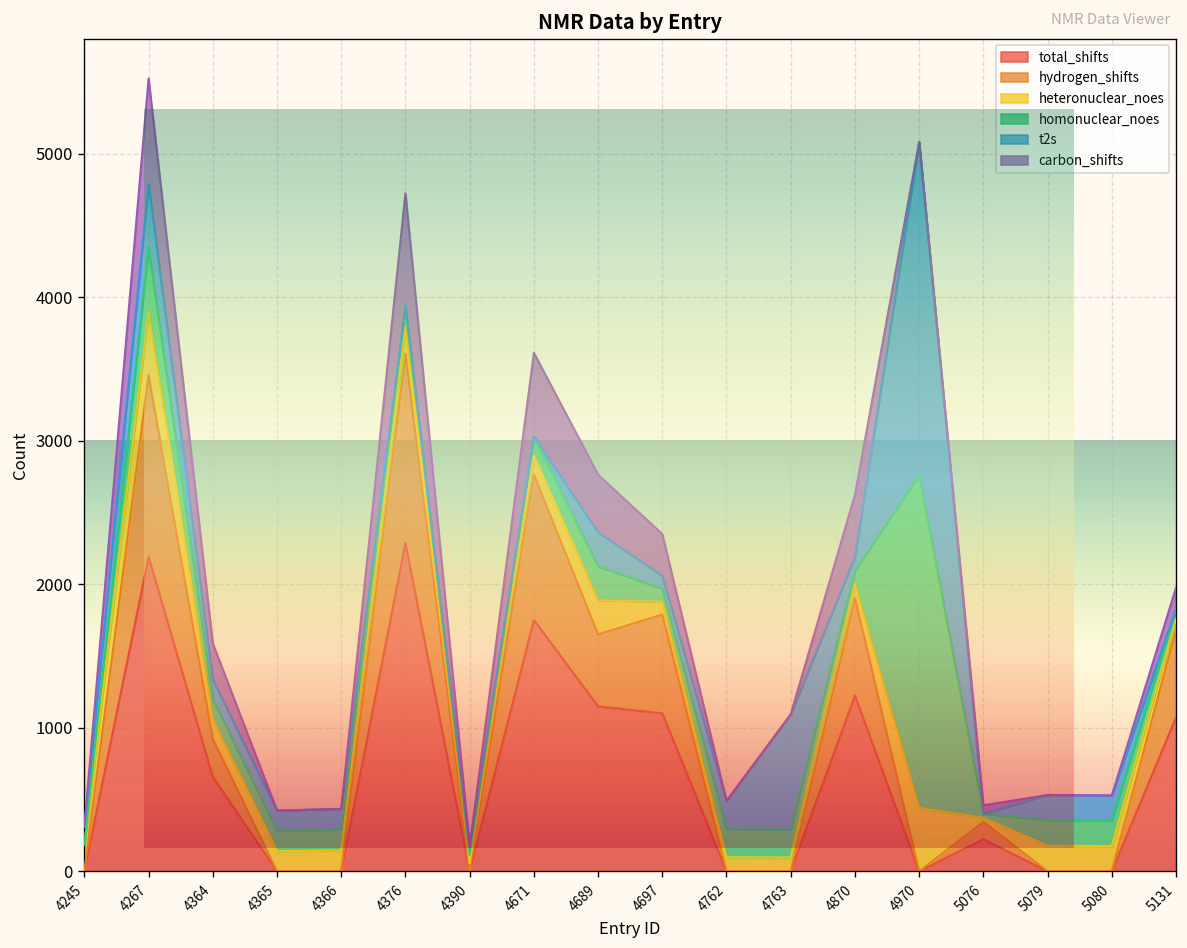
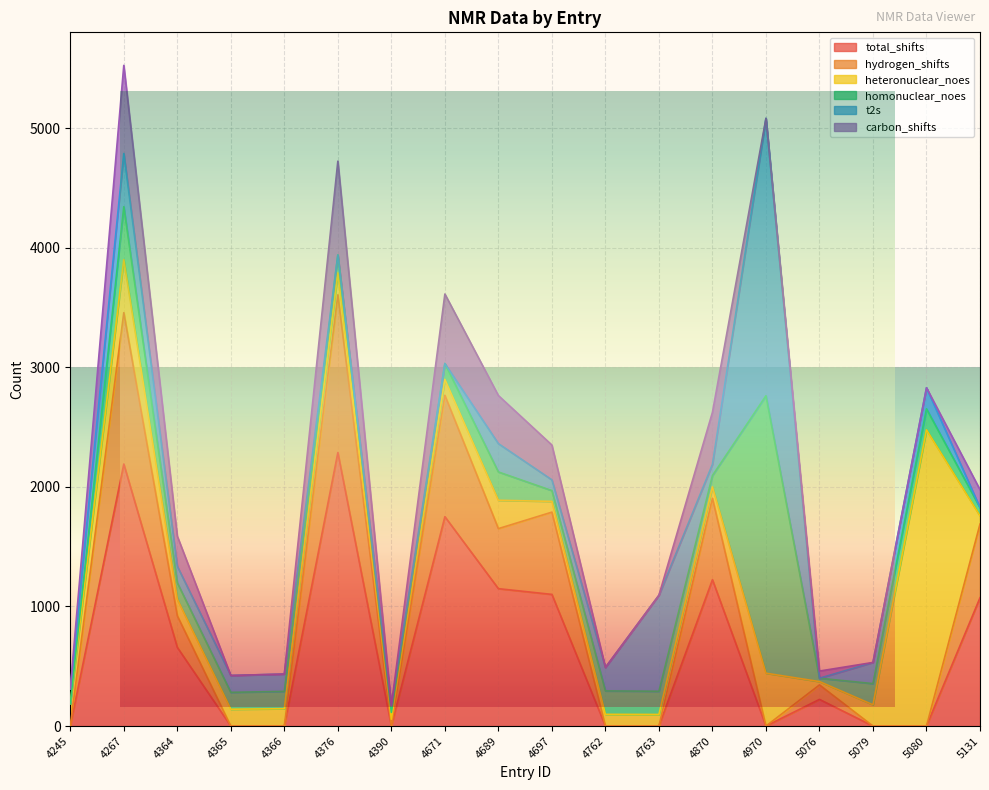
  {
    "NMR Data by Entry": {
      "heteronuclear_noes": {
        "4267": 440,
        "4364": 140,
        "4365": 140,
        "4366": 150,
        "4376": 180,
        "4390": 60,
        "4671": 130,
        "4689": 240,
        "4697": 90,
        "4762": 100,
        "4763": 100,
        "4870": 100,
        "4970": 440,
        "5076": 30,
        "5079": 180,
-       "5080": 180,
+       "5080": 2480,
        "5131": 70
      },
      "homonuclear_noes": {
        "4267": 440,
        "4364": 140,
        "4365": 140,
        "4366": 150,
        "4390": 60,
        "4689": 240,
        "4697": 90,
        "4762": 200,
        "4763": 190,
        "4870": 100,
        "4970": 2320,
        "5079": 180,
        "5080": 180
      },
      "t2s": {
        "4267": 450,
        "4364": 140,
        "4689": 240,
        "4697": 90,
        "4870": 90
      },
      "carbon_shifts": {
        "4267": 740,
        "4364": 250,
        "4376": 790,
        "4671": 580,
        "4689": 400,
        "4697": 290,
        "4870": 440,
        "5076": 60,
        "5131": 150
      }
    }
  }
